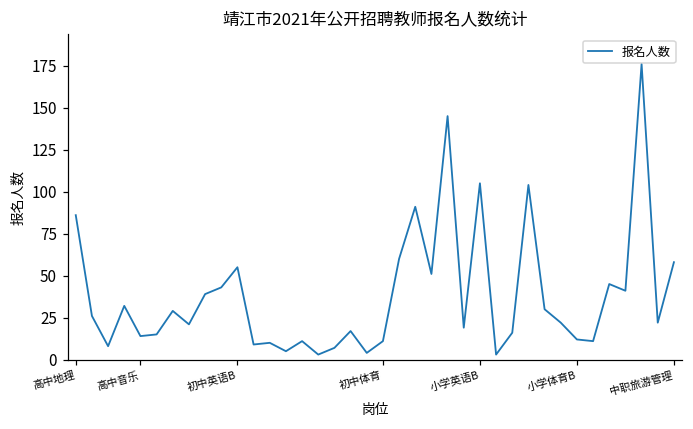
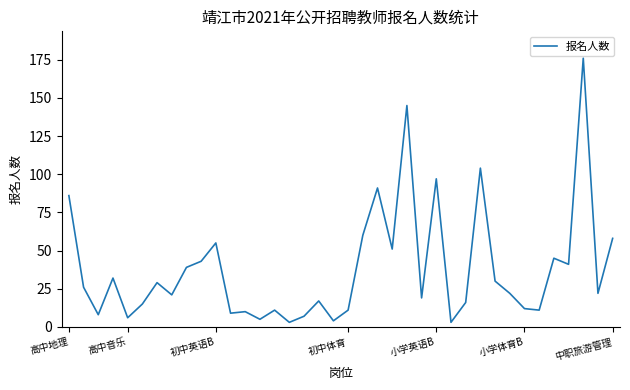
  {
    "高中地理": 86,
-   "高中音乐": 14,
+   "高中音乐": 6,
    "初中英语B": 55,
    "初中体育": 11,
-   "小学英语B": 105,
+   "小学英语B": 97,
    "小学体育B": 12,
    "中职旅游管理": 58
  }
